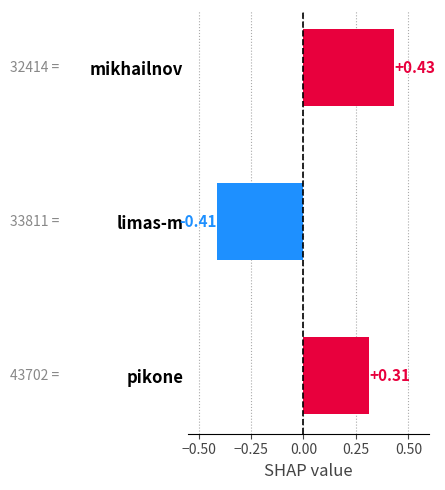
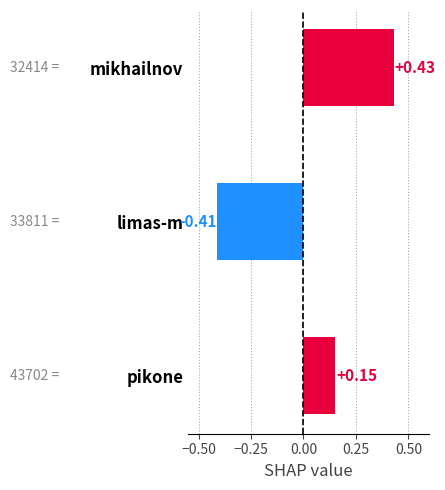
  {
    "mikhailnov": "+0.43",
    "limas-m": "-0.41",
-   "pikone": "+0.31"
+   "pikone": "+0.15"
  }
